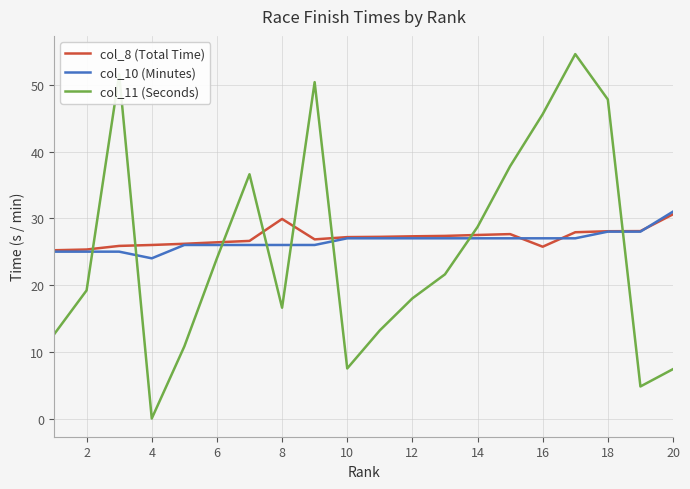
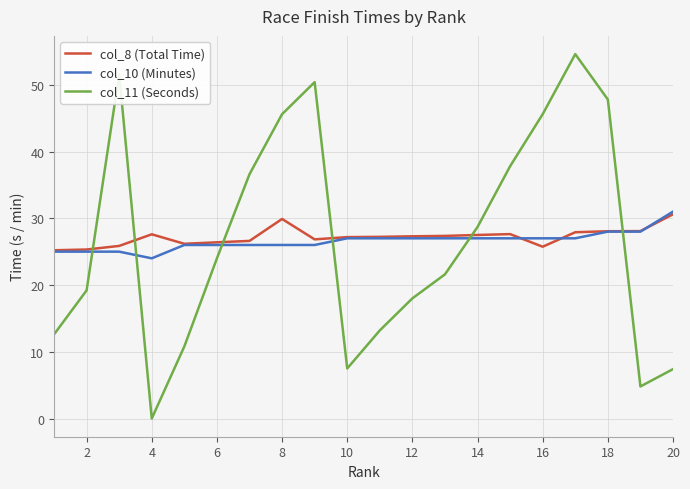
  {
    "col_8 (Total Time)": {
-     "4": 26,
+     "4": 28,
      "6": 26,
      "8": 30,
      "14": 28,
      "16": 26,
      "20": 31
    },
    "col_10 (Minutes)": {
      "4": 24,
      "6": 26,
      "8": 26,
      "14": 27,
      "16": 27,
      "20": 31
    },
    "col_11 (Seconds)": {
      "2": 19,
      "4": 0,
      "6": 24,
-     "8": 17,
+     "8": 46,
      "10": 8,
      "12": 18,
      "14": 29,
      "16": 46,
      "18": 48,
      "20": 7
    }
  }
